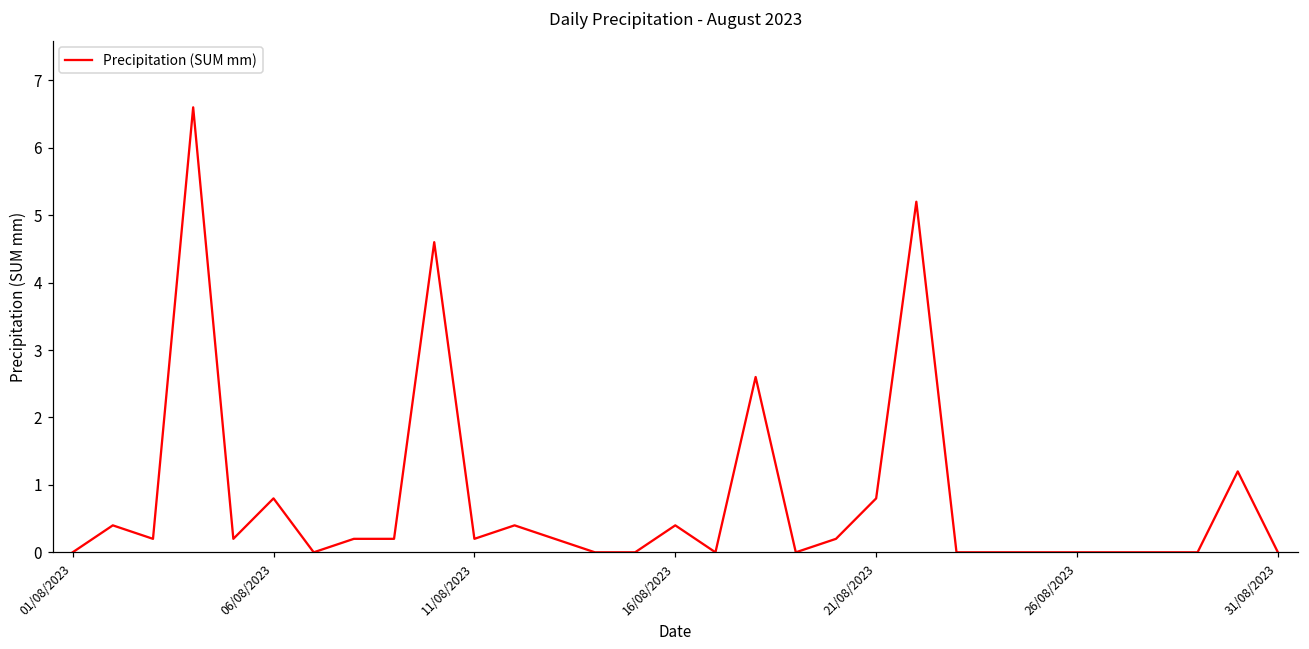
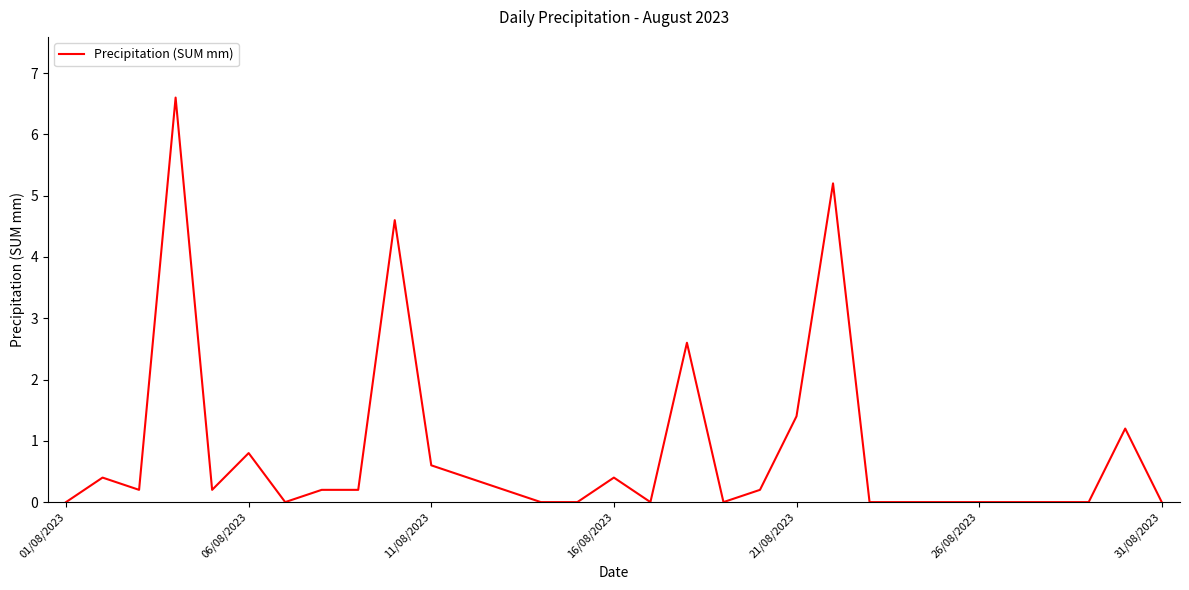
  {
    "01/08/2023": 0.0,
    "06/08/2023": 0.8,
-   "11/08/2023": 0.2,
+   "11/08/2023": 0.6,
    "16/08/2023": 0.4,
-   "21/08/2023": 0.8,
+   "21/08/2023": 1.4,
    "26/08/2023": 0.0,
    "31/08/2023": 0.0
  }
